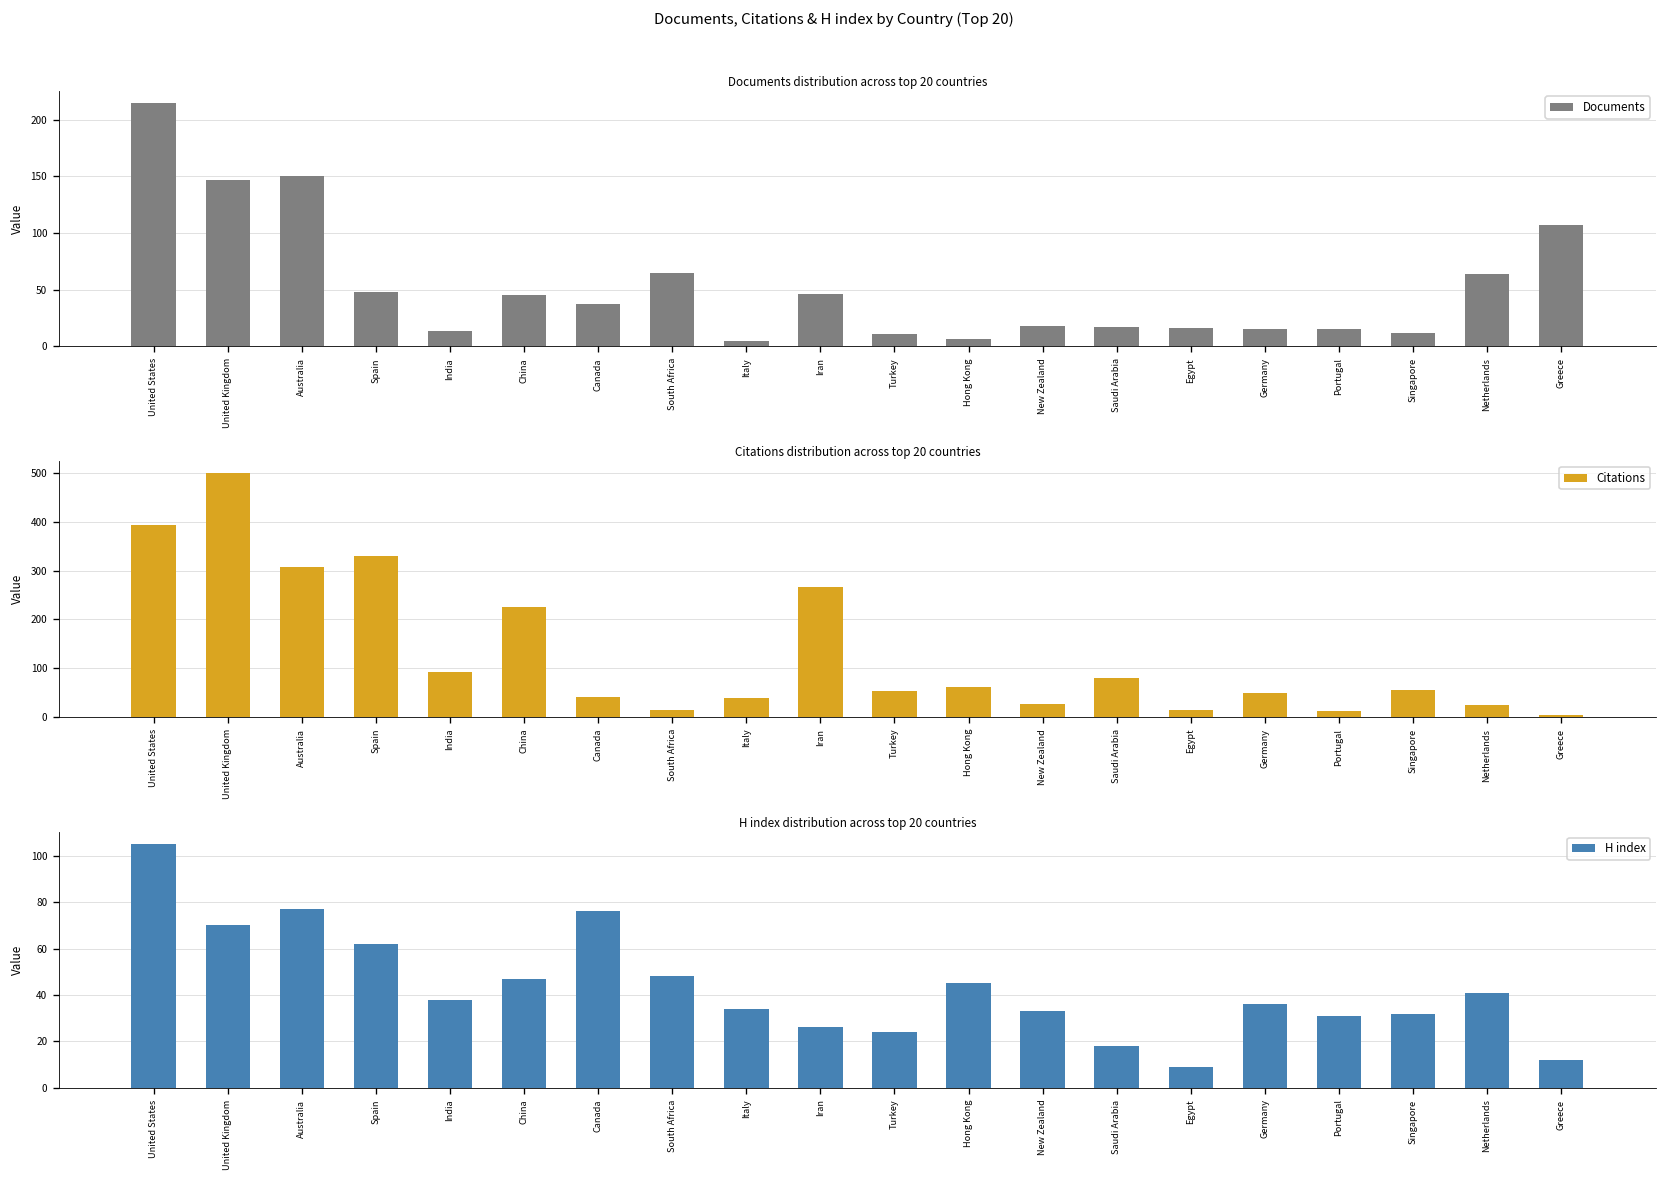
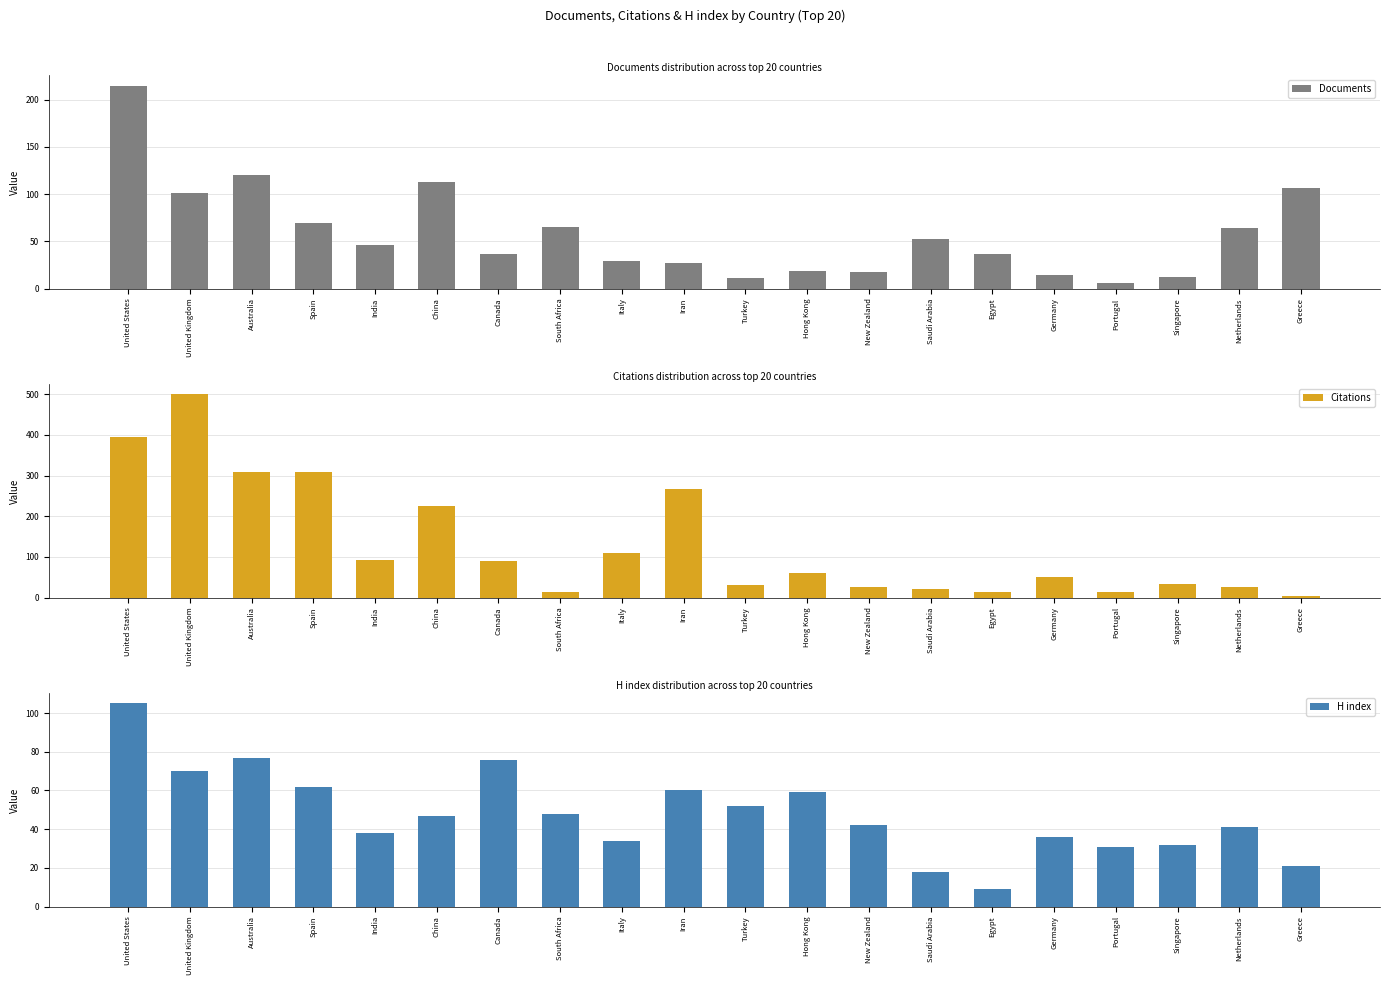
  {
    "Documents distribution across top 20 countries": {
      "United States": 220,
-     "United Kingdom": 150,
-     "Australia": 150,
-     "Spain": 50,
-     "India": 10,
-     "China": 50,
+     "United Kingdom": 100,
+     "Australia": 120,
+     "Spain": 70,
+     "India": 50,
+     "China": 110,
      "Canada": 40,
      "South Africa": 70,
-     "Italy": 10,
-     "Iran": 50,
+     "Italy": 30,
+     "Iran": 30,
      "Turkey": 10,
-     "Hong Kong": 10,
+     "Hong Kong": 20,
      "New Zealand": 20,
-     "Saudi Arabia": 20,
-     "Egypt": 20,
+     "Saudi Arabia": 50,
+     "Egypt": 40,
      "Germany": 20,
-     "Portugal": 20,
+     "Portugal": 10,
      "Singapore": 10,
      "Netherlands": 60,
      "Greece": 110
    },
    "Citations distribution across top 20 countries": {
      "United States": 390,
      "United Kingdom": 500,
      "Australia": 310,
-     "Spain": 330,
+     "Spain": 310,
      "India": 90,
      "China": 230,
-     "Canada": 40,
+     "Canada": 90,
      "South Africa": 20,
-     "Italy": 40,
+     "Italy": 110,
      "Iran": 270,
-     "Turkey": 50,
+     "Turkey": 30,
      "Hong Kong": 60,
      "New Zealand": 30,
-     "Saudi Arabia": 80,
+     "Saudi Arabia": 20,
      "Egypt": 10,
      "Germany": 50,
      "Portugal": 10,
-     "Singapore": 60,
+     "Singapore": 30,
      "Netherlands": 30
    },
    "H index distribution across top 20 countries": {
      "United States": 105,
      "United Kingdom": 70,
      "Australia": 77,
      "Spain": 62,
      "India": 38,
      "China": 47,
      "Canada": 76,
      "South Africa": 48,
      "Italy": 34,
-     "Iran": 26,
-     "Turkey": 24,
-     "Hong Kong": 45,
-     "New Zealand": 33,
+     "Iran": 60,
+     "Turkey": 52,
+     "Hong Kong": 59,
+     "New Zealand": 42,
      "Saudi Arabia": 18,
      "Egypt": 9,
      "Germany": 36,
      "Portugal": 31,
      "Singapore": 32,
      "Netherlands": 41,
-     "Greece": 12
+     "Greece": 21
    }
  }
